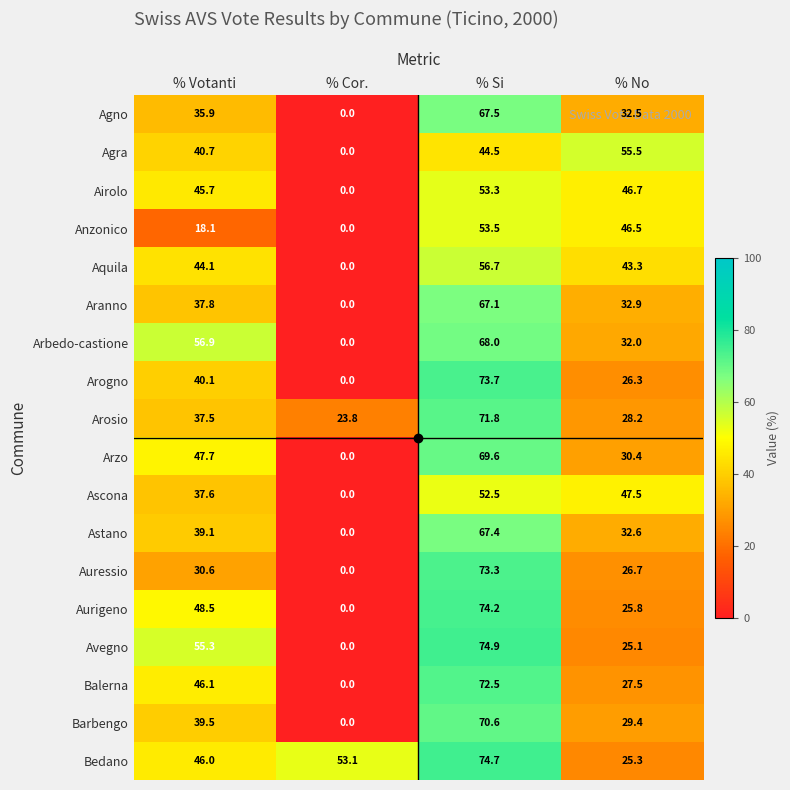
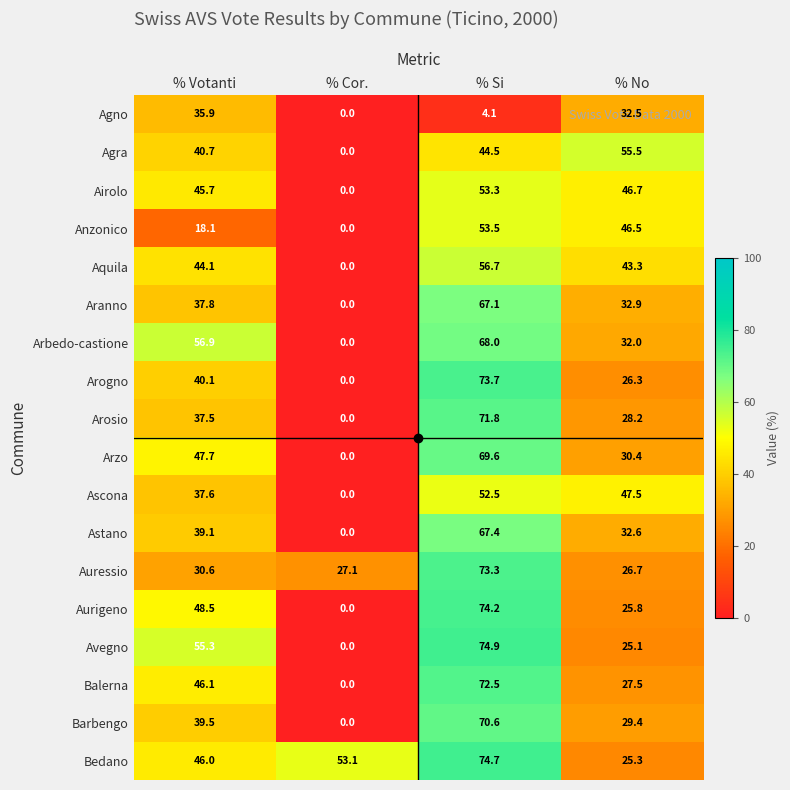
  {
    "Agno": {
      "% Votanti": 35.9,
      "% Cor.": 0.0,
-     "% Si": 67.5,
+     "% Si": 4.1,
      "% No": 2000
    },
    "Agra": {
      "% Votanti": 40.7,
      "% Cor.": 0.0,
      "% Si": 44.5,
      "% No": 55.5
    },
    "Airolo": {
      "% Votanti": 45.7,
      "% Cor.": 0.0,
      "% Si": 53.3,
      "% No": 46.7
    },
    "Anzonico": {
      "% Votanti": 18.1,
      "% Cor.": 0.0,
      "% Si": 53.5,
      "% No": 46.5
    },
    "Aquila": {
      "% Votanti": 44.1,
      "% Cor.": 0.0,
      "% Si": 56.7,
      "% No": 43.3
    },
    "Aranno": {
      "% Votanti": 37.8,
      "% Cor.": 0.0,
      "% Si": 67.1,
      "% No": 32.9
    },
    "Arbedo-castione": {
      "% Votanti": 56.9,
      "% Cor.": 0.0,
      "% Si": 68.0,
      "% No": 32.0
    },
    "Arogno": {
      "% Votanti": 40.1,
      "% Cor.": 0.0,
      "% Si": 73.7,
      "% No": 26.3
    },
    "Arosio": {
      "% Votanti": 37.5,
-     "% Cor.": 23.8,
+     "% Cor.": 0.0,
      "% Si": 71.8,
      "% No": 28.2
    },
    "Arzo": {
      "% Votanti": 47.7,
      "% Cor.": 0.0,
      "% Si": 69.6,
      "% No": 30.4
    },
    "Ascona": {
      "% Votanti": 37.6,
      "% Cor.": 0.0,
      "% Si": 52.5,
      "% No": 47.5
    },
    "Astano": {
      "% Votanti": 39.1,
      "% Cor.": 0.0,
      "% Si": 67.4,
      "% No": 32.6
    },
    "Auressio": {
      "% Votanti": 30.6,
-     "% Cor.": 0.0,
+     "% Cor.": 27.1,
      "% Si": 73.3,
      "% No": 26.7
    },
    "Aurigeno": {
      "% Votanti": 48.5,
      "% Cor.": 0.0,
      "% Si": 74.2,
      "% No": 25.8
    },
    "Avegno": {
      "% Votanti": 55.3,
      "% Cor.": 0.0,
      "% Si": 74.9,
      "% No": 25.1
    },
    "Balerna": {
      "% Votanti": 46.1,
      "% Cor.": 0.0,
      "% Si": 72.5,
      "% No": 27.5
    },
    "Barbengo": {
      "% Votanti": 39.5,
      "% Cor.": 0.0,
      "% Si": 70.6,
      "% No": 29.4
    },
    "Bedano": {
      "% Votanti": 46.0,
      "% Cor.": 53.1,
      "% Si": 74.7,
      "% No": 25.3
    }
  }
